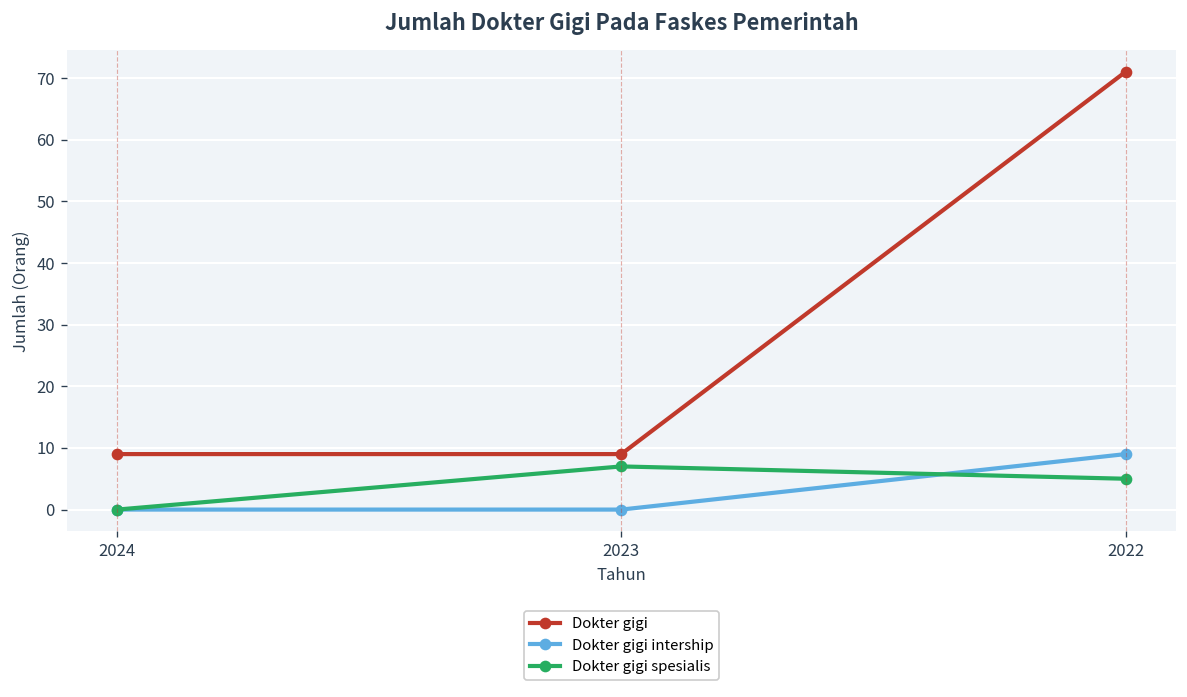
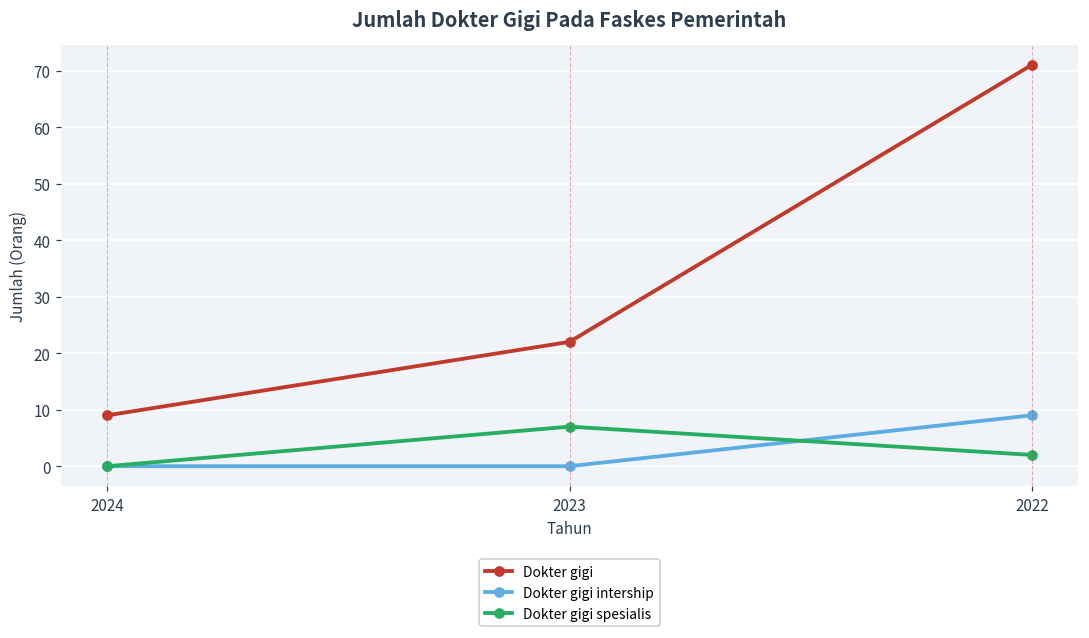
  {
    "Dokter gigi": {
      "2024": 9,
-     "2023": 9,
+     "2023": 22,
      "2022": 71
    },
    "Dokter gigi intership": {
      "2023": 0,
      "2022": 9
    },
    "Dokter gigi spesialis": {
      "2023": 7,
-     "2022": 5
+     "2022": 2
    }
  }
